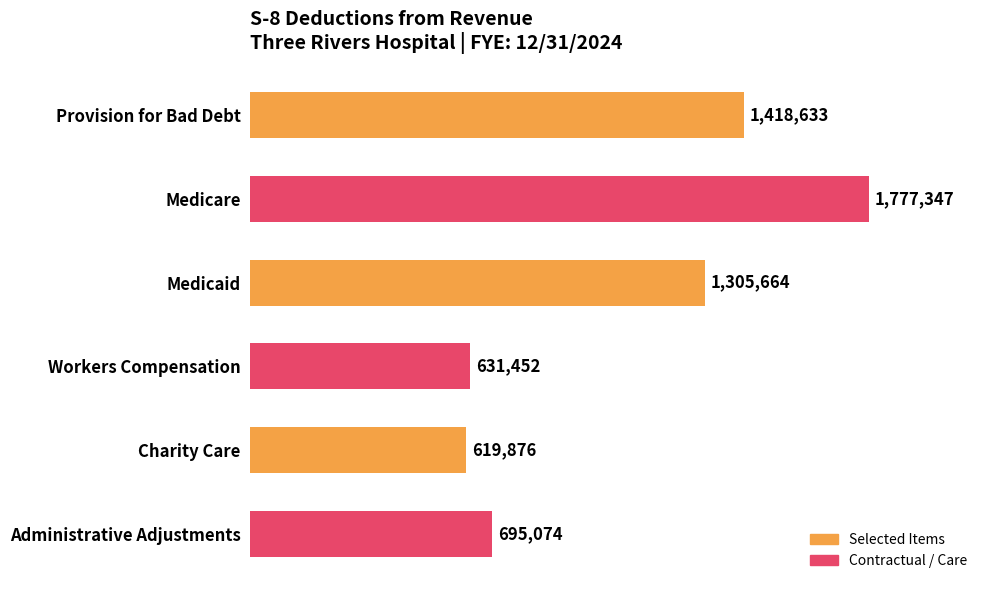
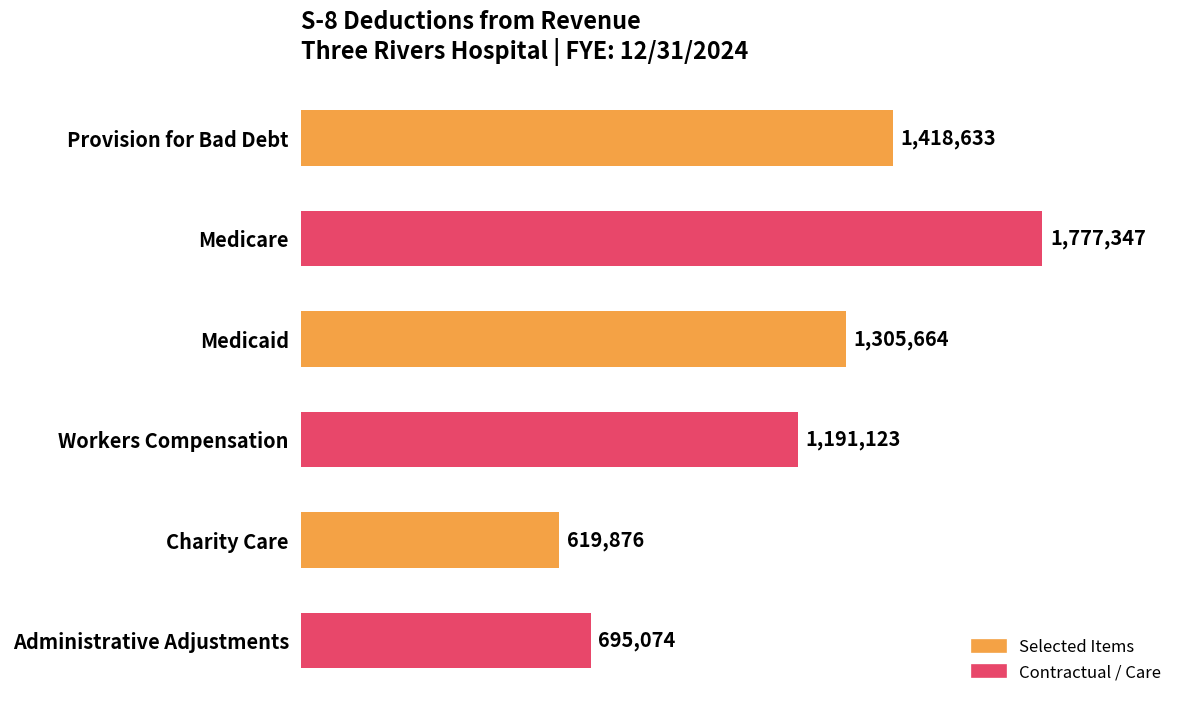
  {
    "Provision for Bad Debt": "1,418,633",
    "Medicare": "1,777,347",
    "Medicaid": "1,305,664",
-   "Workers Compensation": "631,452",
+   "Workers Compensation": "1,191,123",
    "Charity Care": "619,876",
    "Administrative Adjustments": "695,074"
  }
